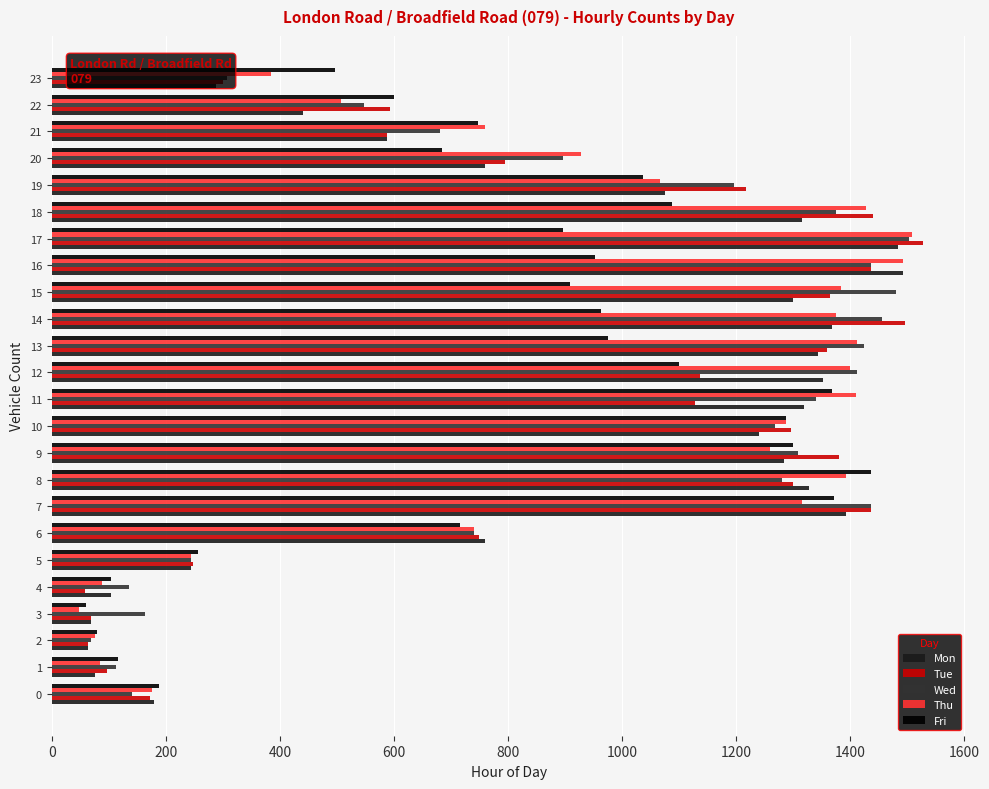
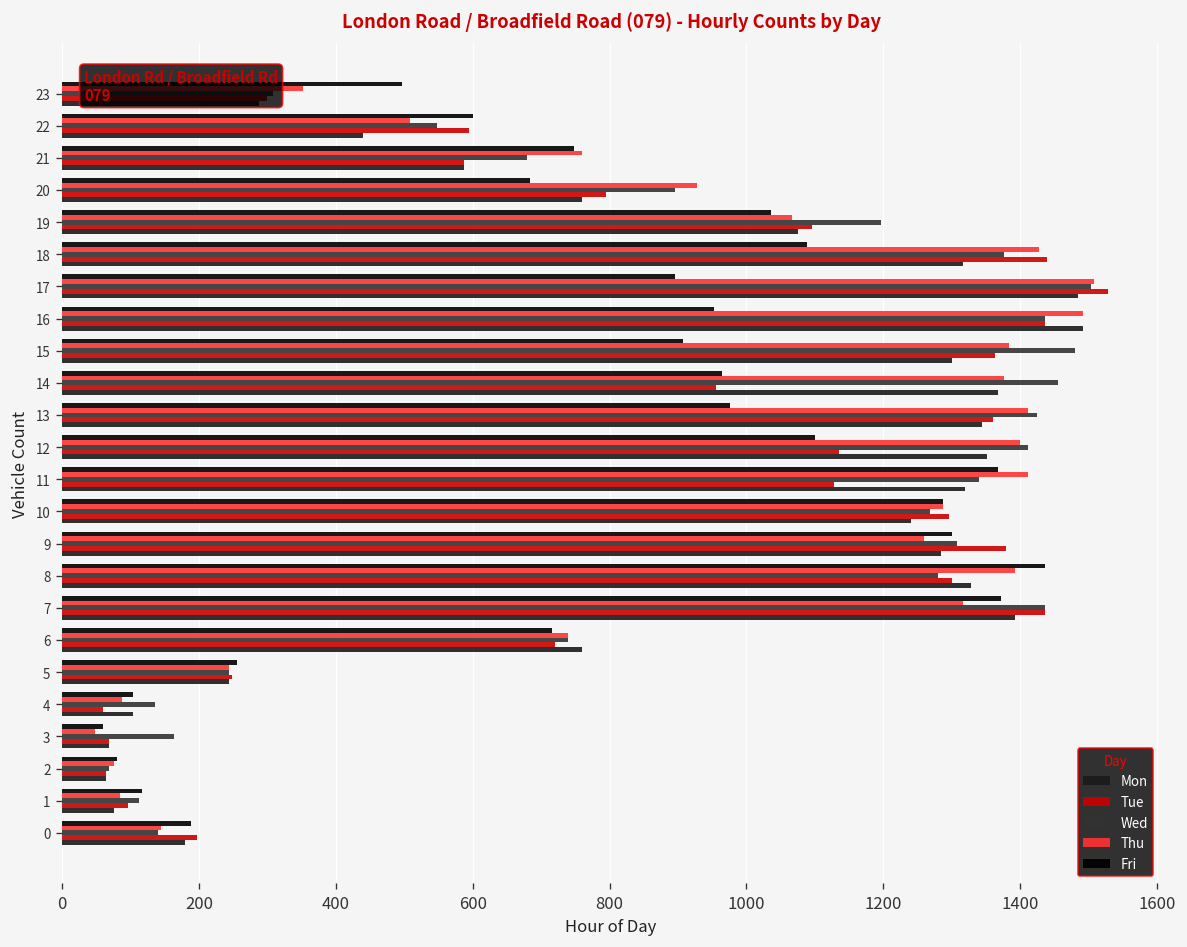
  {
    "Tue": {
      "22": 590,
      "21": 590,
      "20": 800,
-     "19": 1220,
+     "19": 1100,
      "18": 1440,
      "17": 1530,
      "16": 1440,
      "15": 1360,
-     "14": 1500,
+     "14": 960,
      "13": 1360,
      "12": 1140,
      "11": 1130,
      "10": 1300,
      "9": 1380,
      "8": 1300,
      "7": 1440,
-     "6": 750,
+     "6": 720,
      "5": 250,
      "4": 60,
      "3": 70,
      "2": 60,
      "1": 100,
-     "0": 170
+     "0": 200
    },
    "Thu": {
-     "23": 380,
+     "23": 350,
      "22": 510,
      "21": 760,
      "20": 930,
      "19": 1070,
      "18": 1430,
      "17": 1510,
      "16": 1490,
      "15": 1380,
      "14": 1380,
      "13": 1410,
      "12": 1400,
      "11": 1410,
      "10": 1290,
      "9": 1260,
      "8": 1390,
      "7": 1320,
      "6": 740,
      "5": 240,
      "4": 90,
      "3": 50,
      "2": 80,
      "1": 80,
-     "0": 180
+     "0": 150
    }
  }
